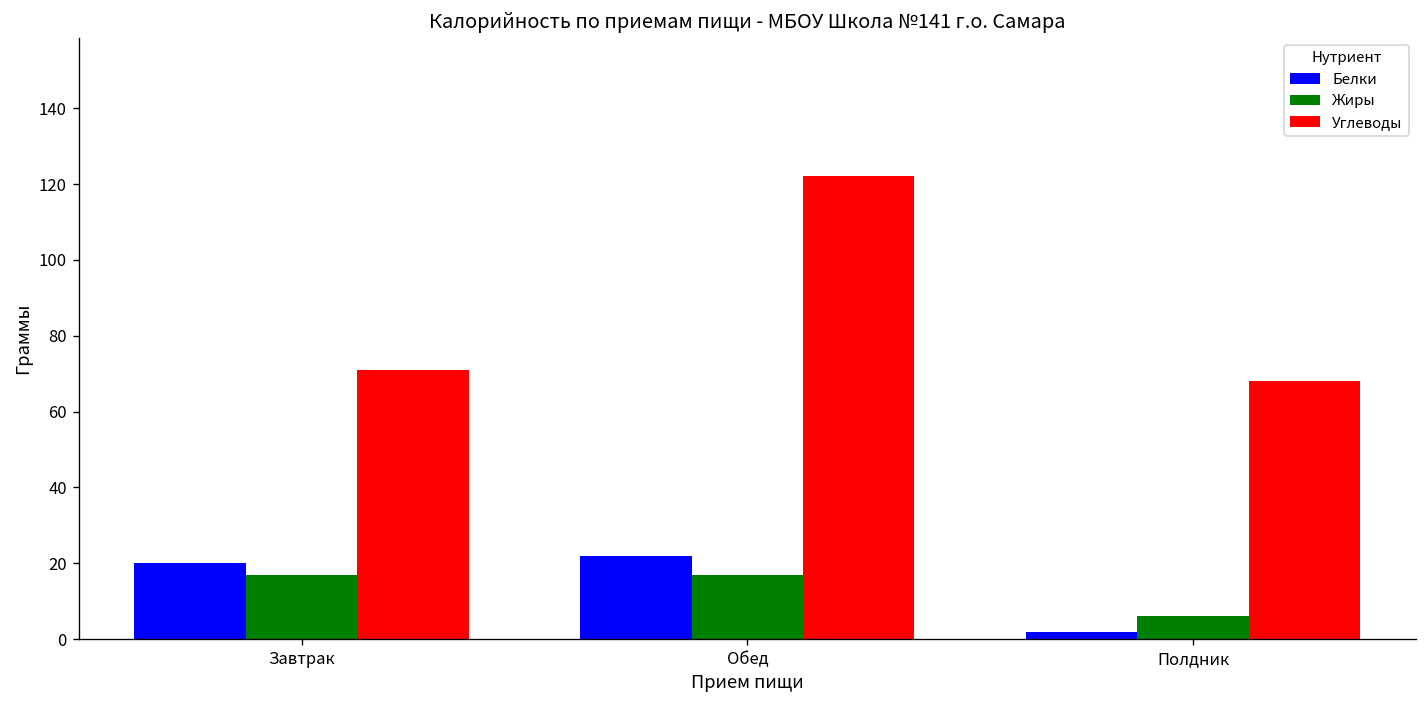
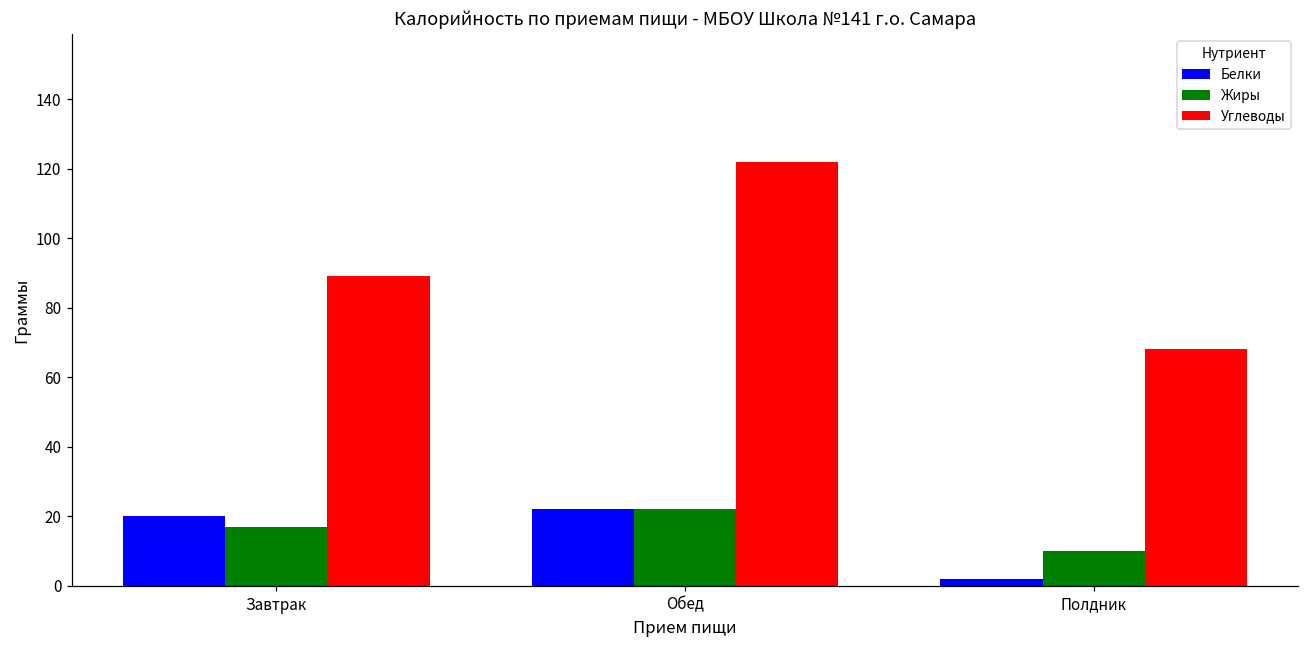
  {
    "Белки": {
      "Завтрак": 20,
      "Обед": 22,
      "Полдник": 2
    },
    "Жиры": {
      "Завтрак": 17,
-     "Обед": 17,
-     "Полдник": 6
+     "Обед": 22,
+     "Полдник": 10
    },
    "Углеводы": {
-     "Завтрак": 71,
+     "Завтрак": 89,
      "Обед": 122,
      "Полдник": 68
    }
  }
